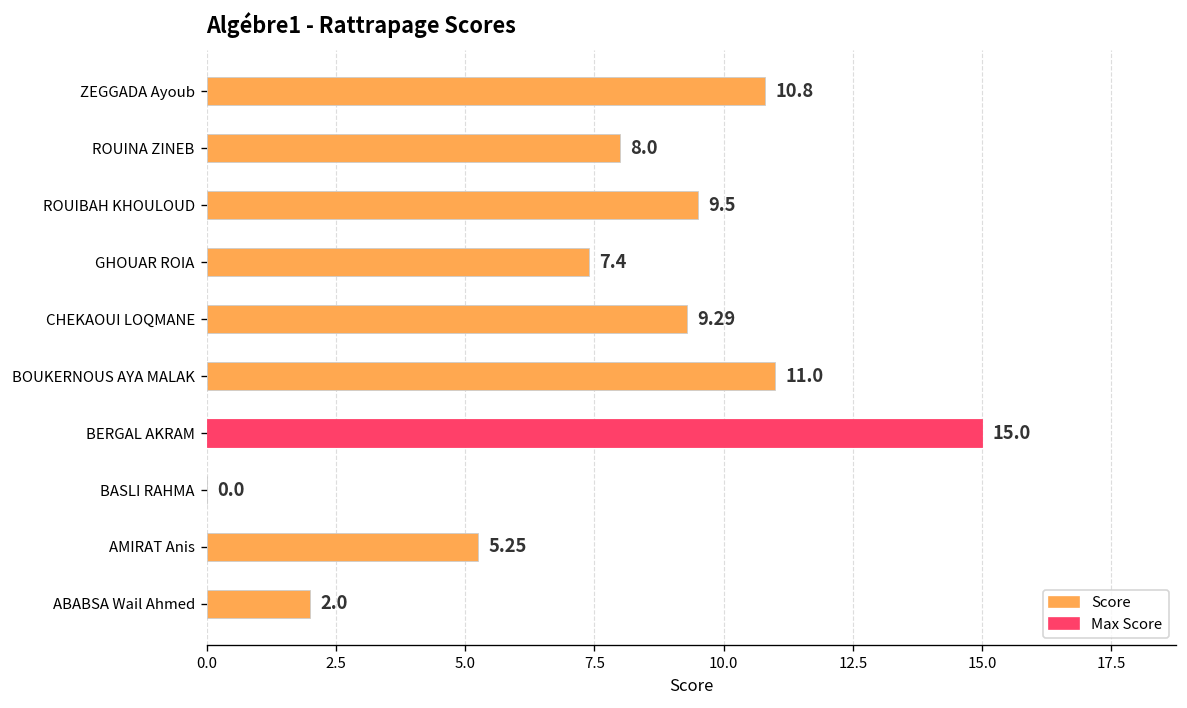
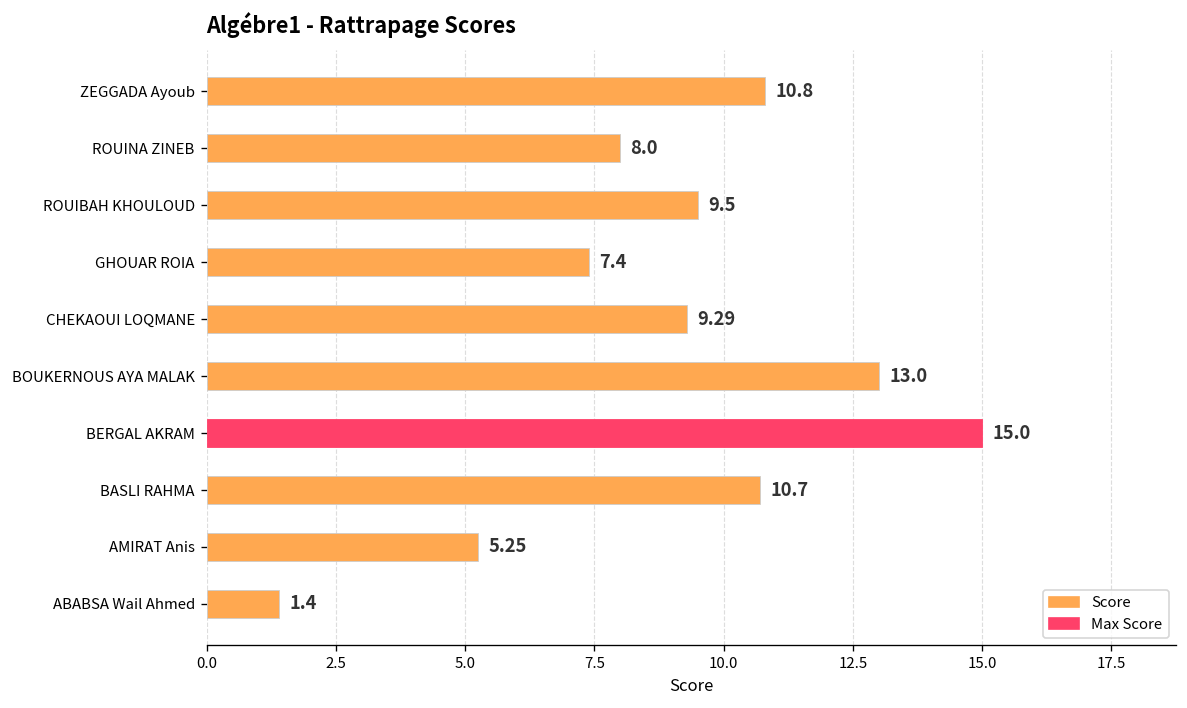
  {
    "ZEGGADA Ayoub": 10.8,
    "ROUINA ZINEB": 8.0,
    "ROUIBAH KHOULOUD": 9.5,
    "GHOUAR ROIA": 7.4,
    "CHEKAOUI LOQMANE": 9.29,
-   "BOUKERNOUS AYA MALAK": 11.0,
+   "BOUKERNOUS AYA MALAK": 13.0,
    "BERGAL AKRAM": 15.0,
-   "BASLI RAHMA": 0.0,
+   "BASLI RAHMA": 10.7,
    "AMIRAT Anis": 5.25,
-   "ABABSA Wail Ahmed": 2.0
+   "ABABSA Wail Ahmed": 1.4
  }
